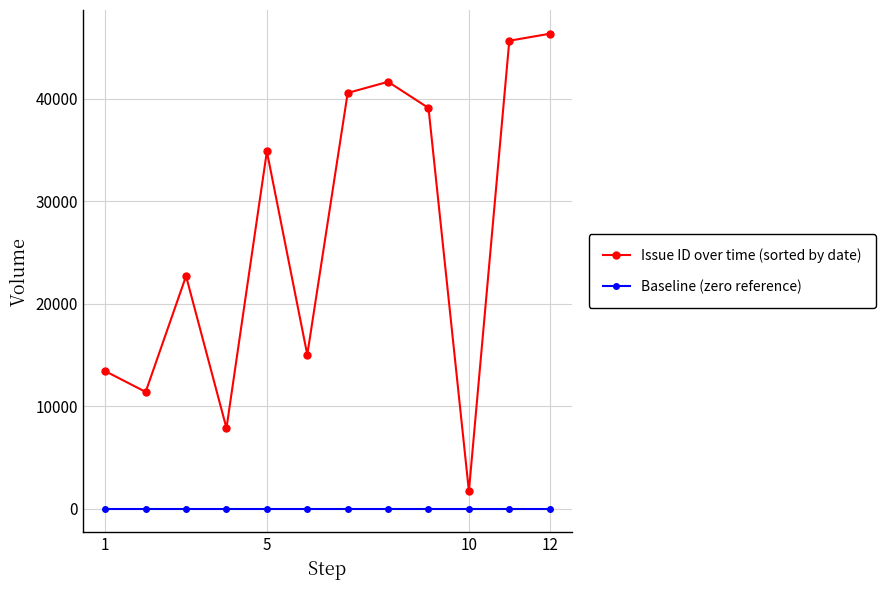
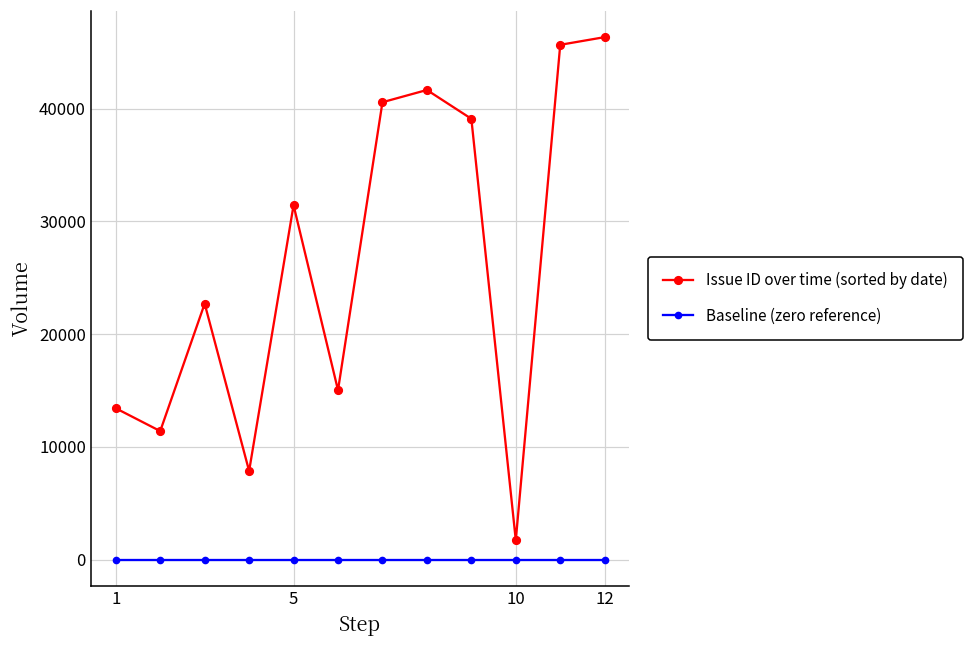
  {
    "Issue ID over time (sorted by date)": {
      "1": 13400,
-     "5": 34900,
+     "5": 31400,
      "10": 1700,
      "12": 46300
    },
    "Baseline (zero reference)": {
      "1": 0,
      "5": 0,
      "10": 0,
      "12": 0
    }
  }
